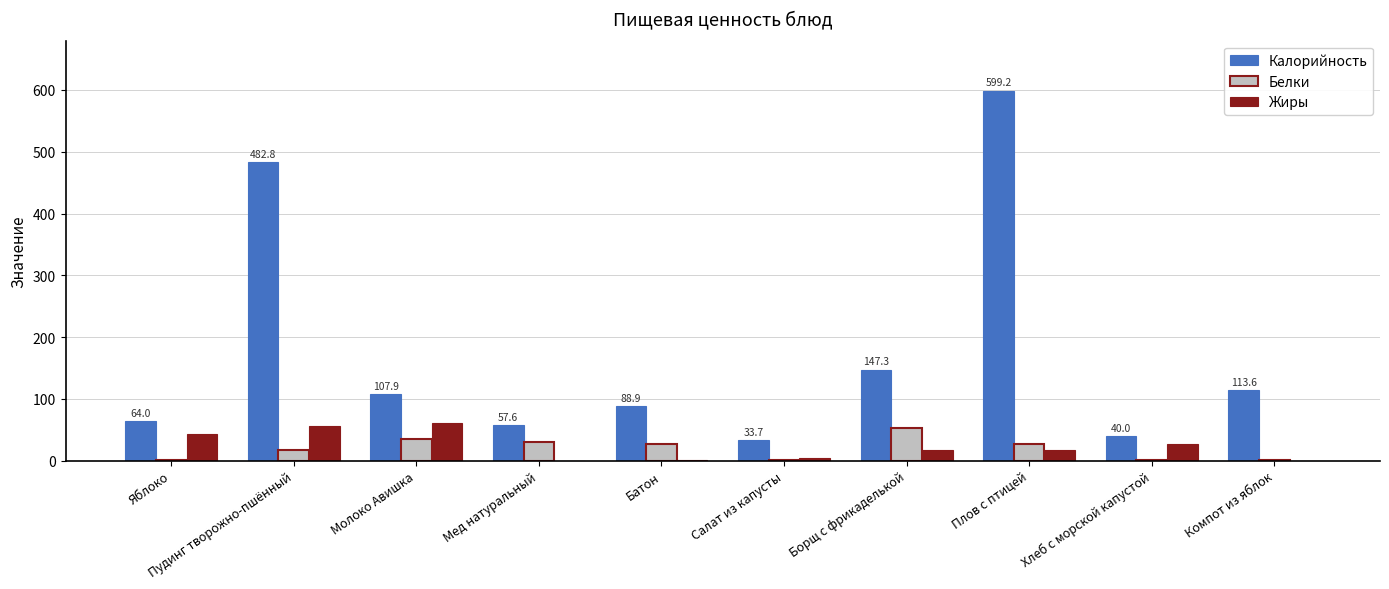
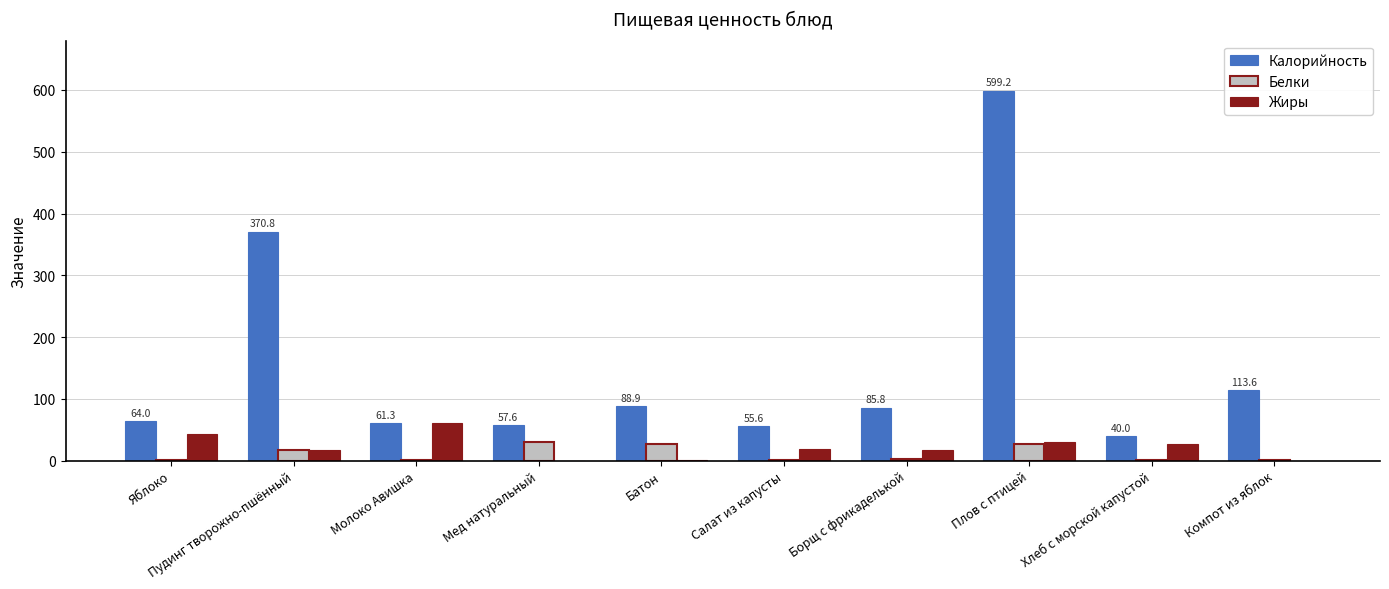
  {
    "Калорийность": {
      "Яблоко": 64.0,
-     "Пудинг творожно-пшённый": 482.8,
-     "Молоко Авишка": 107.9,
+     "Пудинг творожно-пшённый": 370.8,
+     "Молоко Авишка": 61.3,
      "Мед натуральный": 57.6,
      "Батон": 88.9,
-     "Салат из капусты": 33.7,
-     "Борщ с фрикаделькой": 147.3,
+     "Салат из капусты": 55.6,
+     "Борщ с фрикаделькой": 85.8,
      "Плов с птицей": 599.2,
      "Хлеб с морской капустой": 40.0,
      "Компот из яблок": 113.6
    },
    "Белки": {
      "Пудинг творожно-пшённый": 20,
-     "Молоко Авишка": 40,
+     "Молоко Авишка": 0,
      "Мед натуральный": 30,
      "Батон": 30,
-     "Борщ с фрикаделькой": 50,
+     "Борщ с фрикаделькой": 0,
      "Плов с птицей": 30
    },
    "Жиры": {
      "Яблоко": 40,
-     "Пудинг творожно-пшённый": 60,
+     "Пудинг творожно-пшённый": 20,
      "Молоко Авишка": 60,
      "Мед натуральный": 0,
-     "Салат из капусты": 0,
+     "Салат из капусты": 20,
      "Борщ с фрикаделькой": 20,
-     "Плов с птицей": 20,
+     "Плов с птицей": 30,
      "Хлеб с морской капустой": 30
    }
  }
